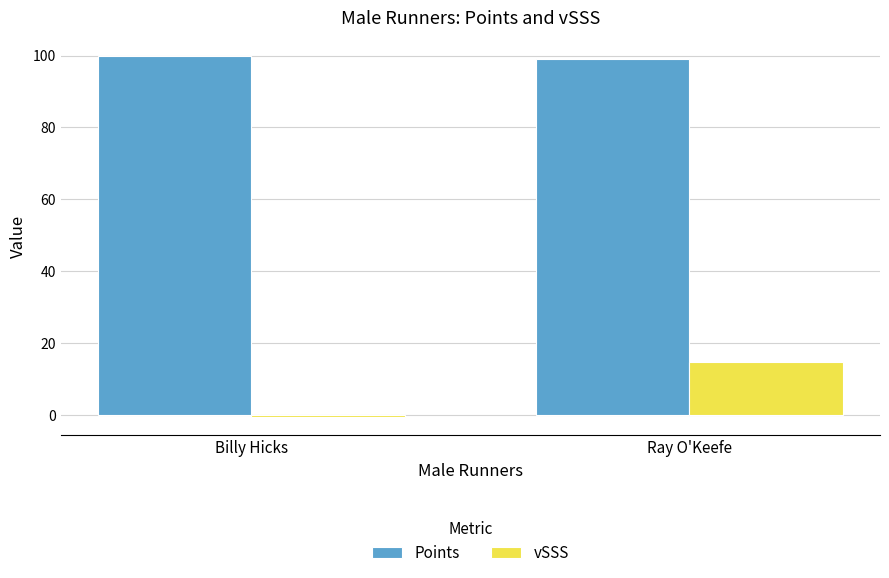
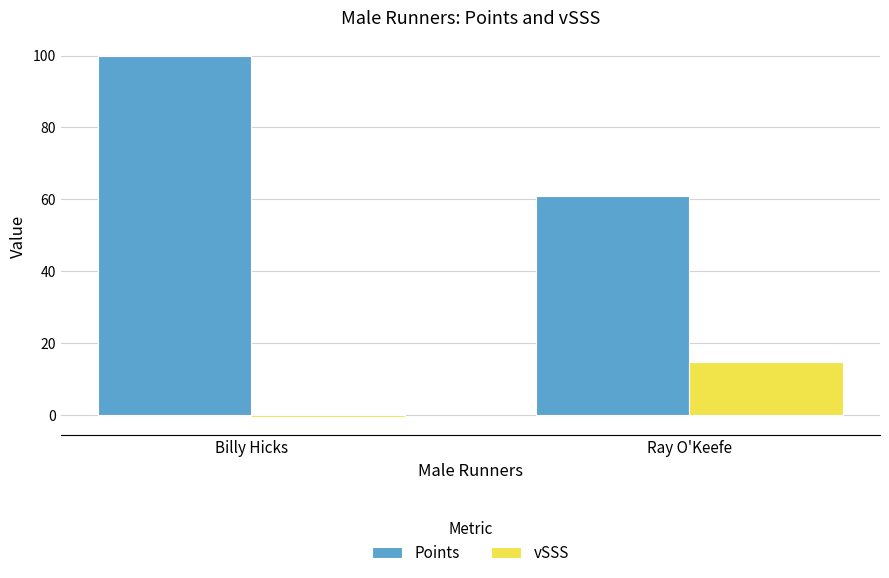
  {
    "Points": {
      "Billy Hicks": 100,
-     "Ray O'Keefe": 99
+     "Ray O'Keefe": 61
    },
    "vSSS": {
      "Ray O'Keefe": 15
    }
  }
